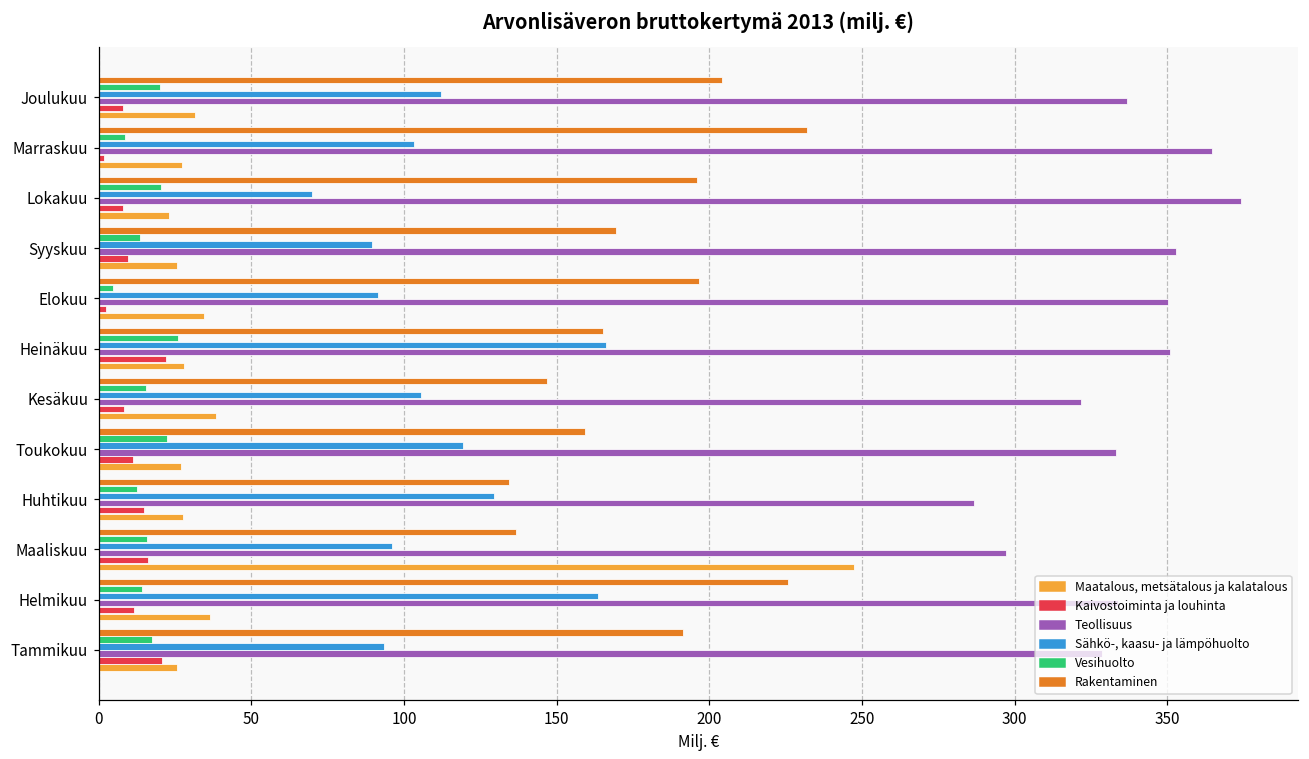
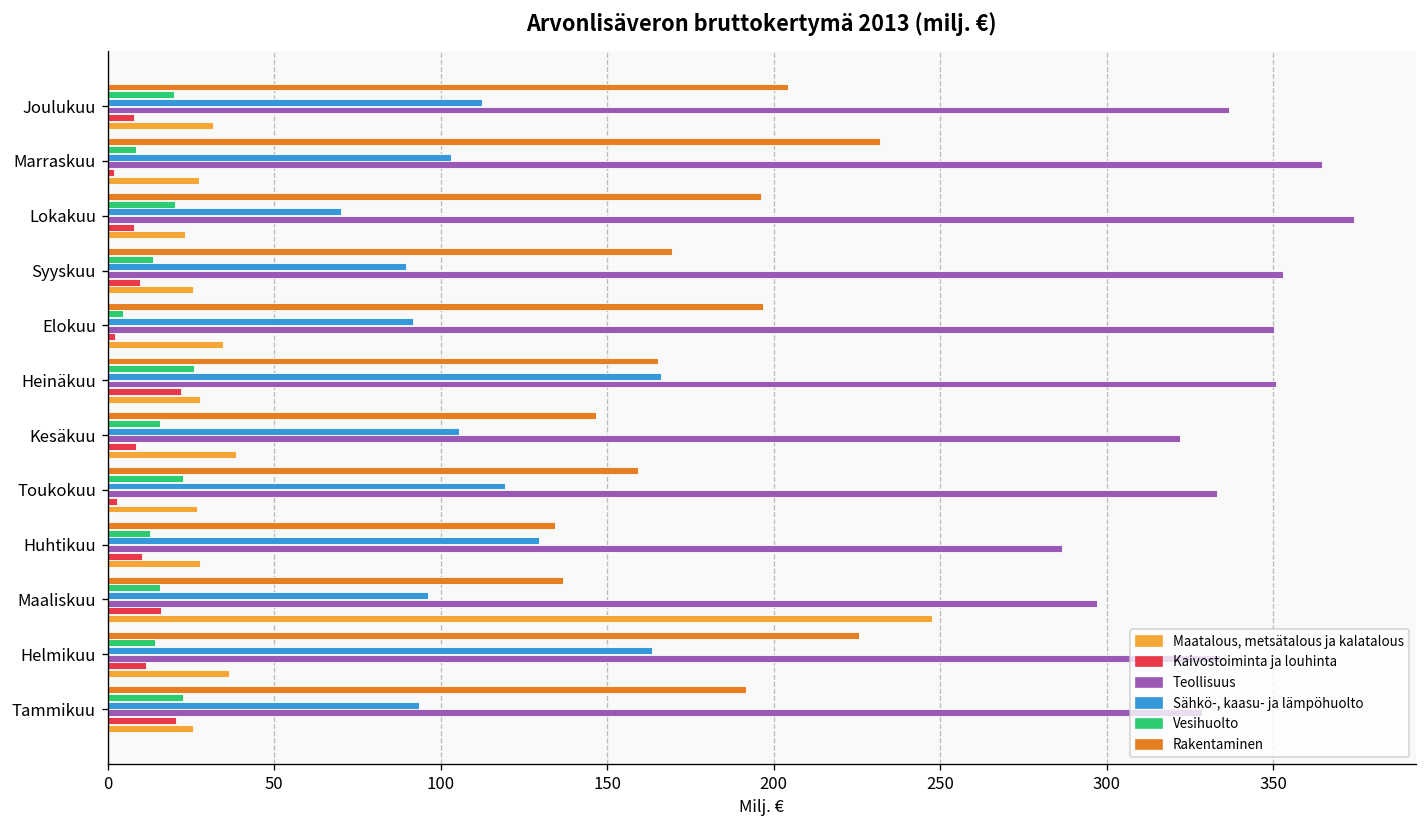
  {
    "Kaivostoiminta ja louhinta": {
      "Joulukuu": 8,
      "Marraskuu": 2,
      "Lokakuu": 8,
      "Syyskuu": 10,
      "Elokuu": 2,
      "Heinäkuu": 22,
      "Kesäkuu": 8,
-     "Toukokuu": 11,
-     "Huhtikuu": 15,
+     "Toukokuu": 3,
+     "Huhtikuu": 10,
      "Maaliskuu": 16,
      "Helmikuu": 11,
      "Tammikuu": 21
    },
    "Teollisuus": {
      "Joulukuu": 337,
      "Marraskuu": 365,
      "Lokakuu": 374,
      "Syyskuu": 353,
      "Elokuu": 350,
      "Heinäkuu": 351,
      "Kesäkuu": 322,
      "Toukokuu": 333,
      "Huhtikuu": 287,
      "Maaliskuu": 297
    },
    "Sähkö-, kaasu- ja lämpöhuolto": {
      "Joulukuu": 112,
      "Marraskuu": 103,
      "Lokakuu": 70,
      "Syyskuu": 90,
      "Elokuu": 92,
      "Heinäkuu": 166,
      "Kesäkuu": 105,
      "Toukokuu": 119,
      "Huhtikuu": 129,
      "Maaliskuu": 96,
      "Helmikuu": 163,
      "Tammikuu": 94
    },
    "Vesihuolto": {
      "Joulukuu": 20,
      "Marraskuu": 8,
      "Lokakuu": 20,
      "Syyskuu": 14,
      "Elokuu": 5,
      "Heinäkuu": 26,
      "Kesäkuu": 16,
      "Toukokuu": 22,
      "Huhtikuu": 13,
      "Maaliskuu": 16,
      "Helmikuu": 14,
-     "Tammikuu": 17
+     "Tammikuu": 23
    }
  }
